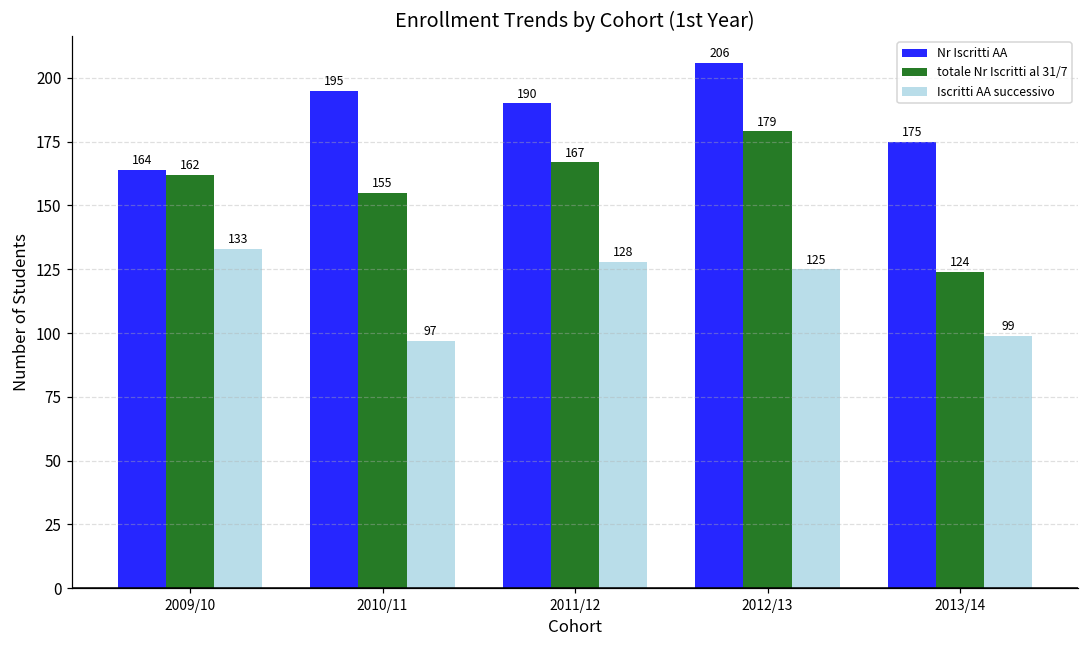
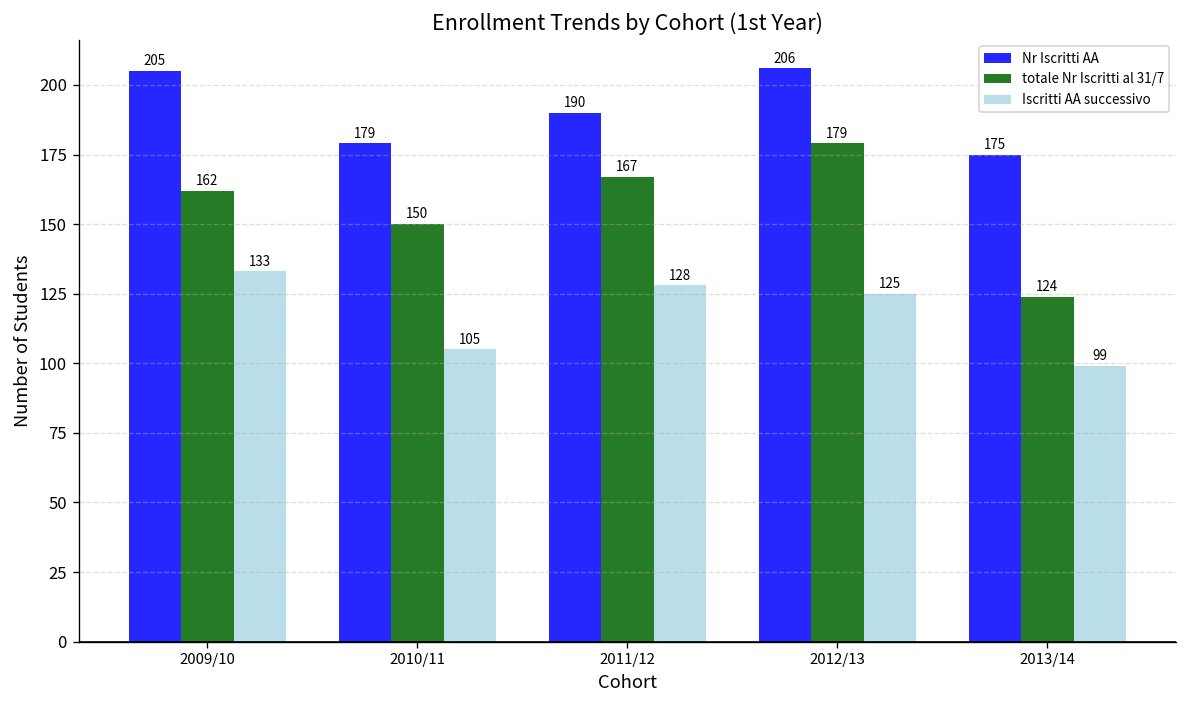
  {
    "Nr Iscritti AA": {
-     "2009/10": 164,
-     "2010/11": 195,
+     "2009/10": 205,
+     "2010/11": 179,
      "2011/12": 190,
      "2012/13": 206,
      "2013/14": 175
    },
    "totale Nr Iscritti al 31/7": {
      "2009/10": 162,
-     "2010/11": 155,
+     "2010/11": 150,
      "2011/12": 167,
      "2012/13": 179,
      "2013/14": 124
    },
    "Iscritti AA successivo": {
      "2009/10": 133,
-     "2010/11": 97,
+     "2010/11": 105,
      "2011/12": 128,
      "2012/13": 125,
      "2013/14": 99
    }
  }
